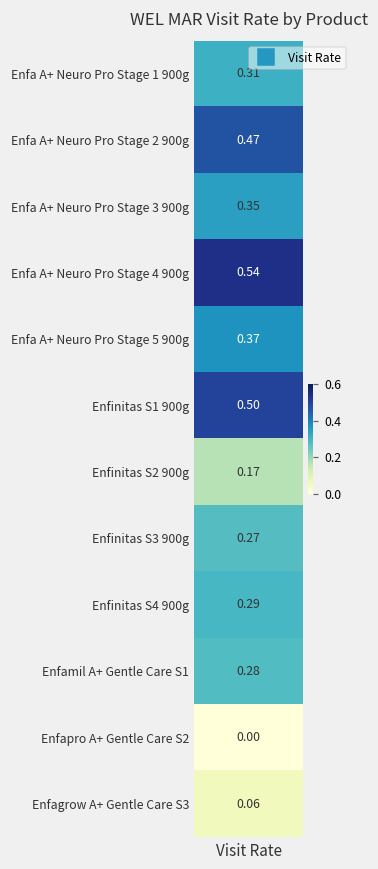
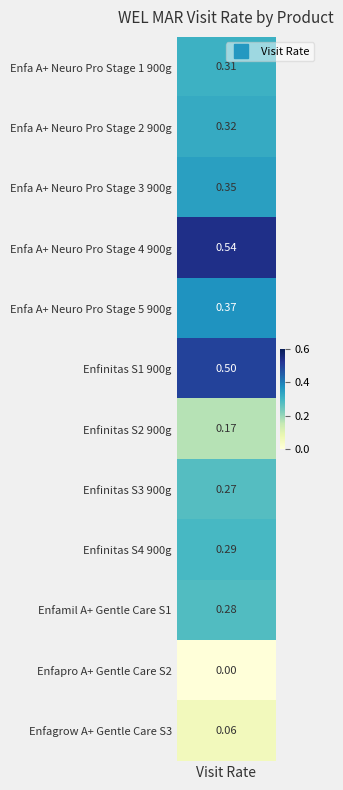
  {
    "Enfa A+ Neuro Pro Stage 1 900g": {
      "Visit Rate": 0.31
    },
    "Enfa A+ Neuro Pro Stage 2 900g": {
-     "Visit Rate": 0.47
+     "Visit Rate": 0.32
    },
    "Enfa A+ Neuro Pro Stage 3 900g": {
      "Visit Rate": 0.35
    },
    "Enfa A+ Neuro Pro Stage 4 900g": {
      "Visit Rate": 0.54
    },
    "Enfa A+ Neuro Pro Stage 5 900g": {
      "Visit Rate": 0.37
    },
    "Enfinitas S1 900g": {
      "Visit Rate": 0.50
    },
    "Enfinitas S2 900g": {
      "Visit Rate": 0.17
    },
    "Enfinitas S3 900g": {
      "Visit Rate": 0.27
    },
    "Enfinitas S4 900g": {
      "Visit Rate": 0.29
    },
    "Enfamil A+ Gentle Care S1": {
      "Visit Rate": 0.28
    },
    "Enfapro A+ Gentle Care S2": {
      "Visit Rate": 0.00
    },
    "Enfagrow A+ Gentle Care S3": {
      "Visit Rate": 0.06
    }
  }
